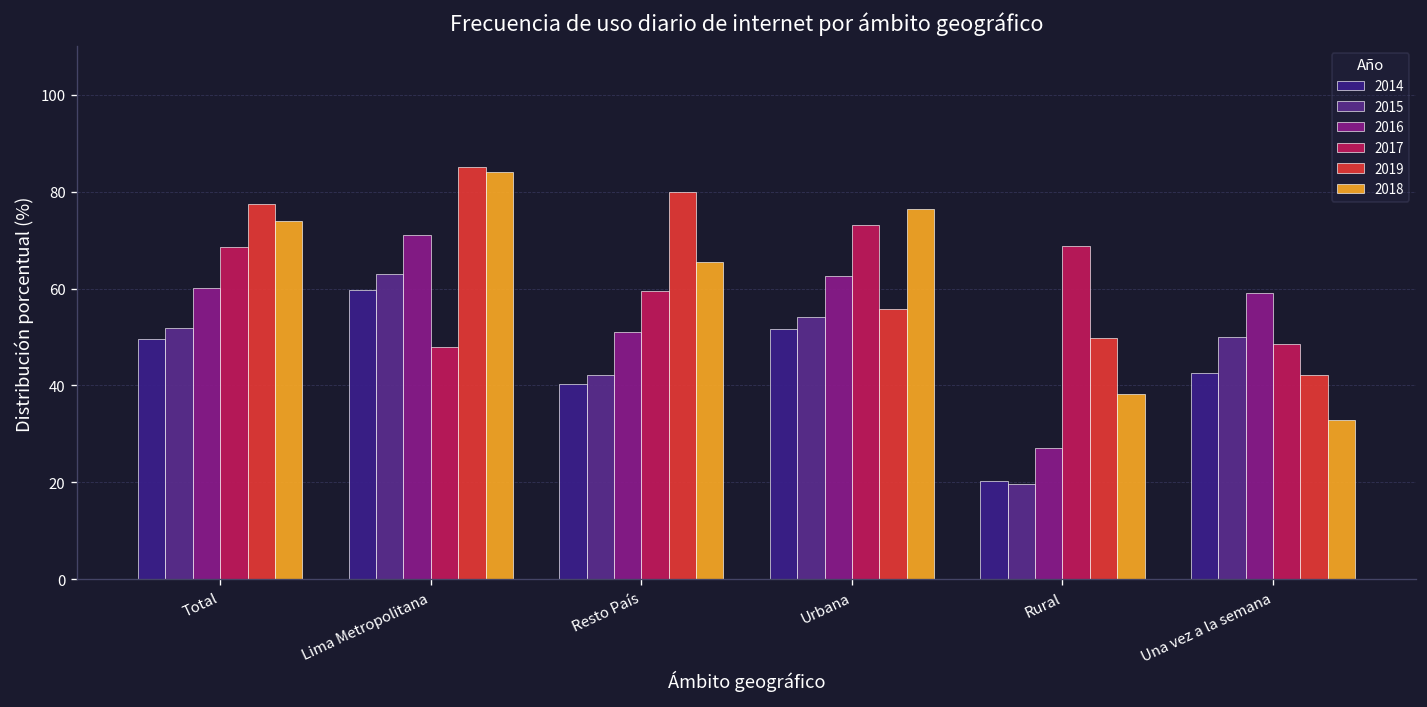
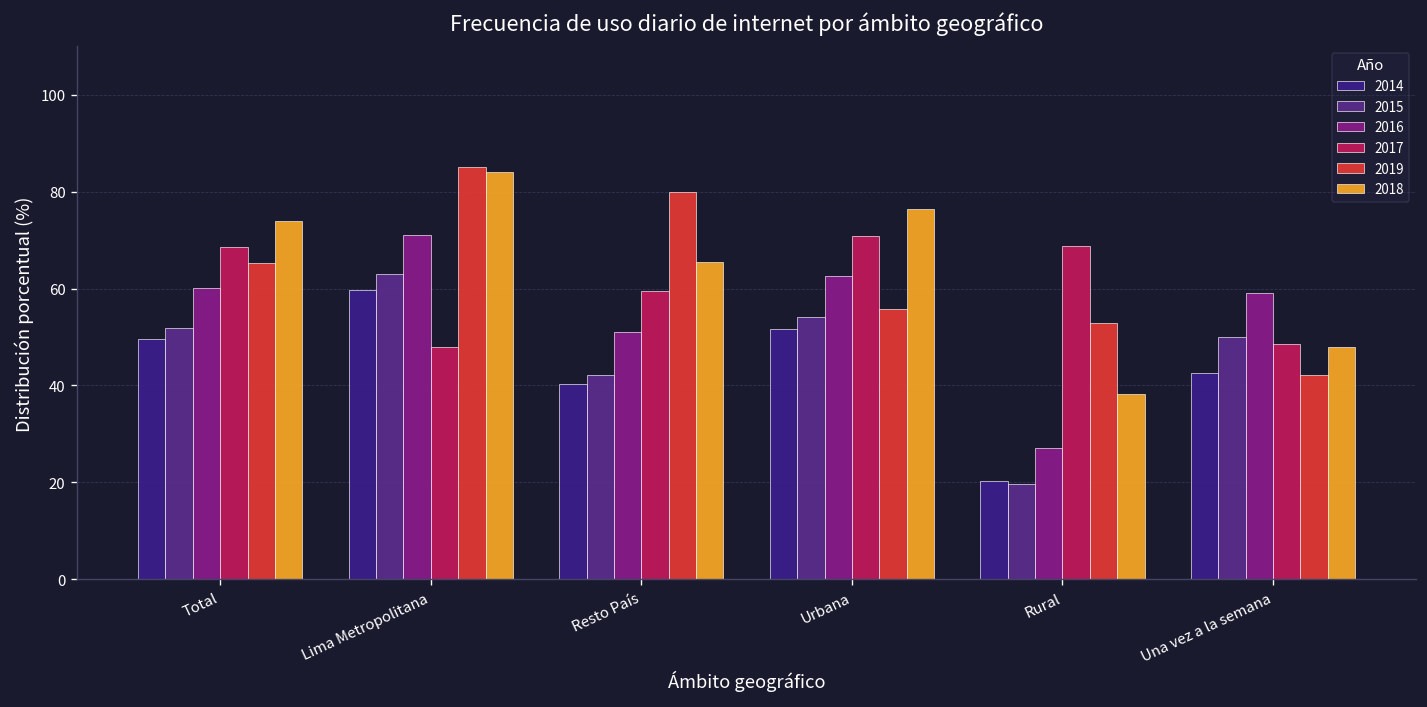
  {
    "2017": {
      "Total": 69,
      "Lima Metropolitana": 48,
      "Resto País": 60,
-     "Urbana": 73,
+     "Urbana": 71,
      "Rural": 69,
      "Una vez a la semana": 49
    },
    "2019": {
-     "Total": 77,
+     "Total": 65,
      "Lima Metropolitana": 85,
      "Resto País": 80,
      "Urbana": 56,
-     "Rural": 50,
+     "Rural": 53,
      "Una vez a la semana": 42
    },
    "2018": {
      "Total": 74,
      "Lima Metropolitana": 84,
      "Resto País": 66,
      "Urbana": 76,
      "Rural": 38,
-     "Una vez a la semana": 33
+     "Una vez a la semana": 48
    }
  }
